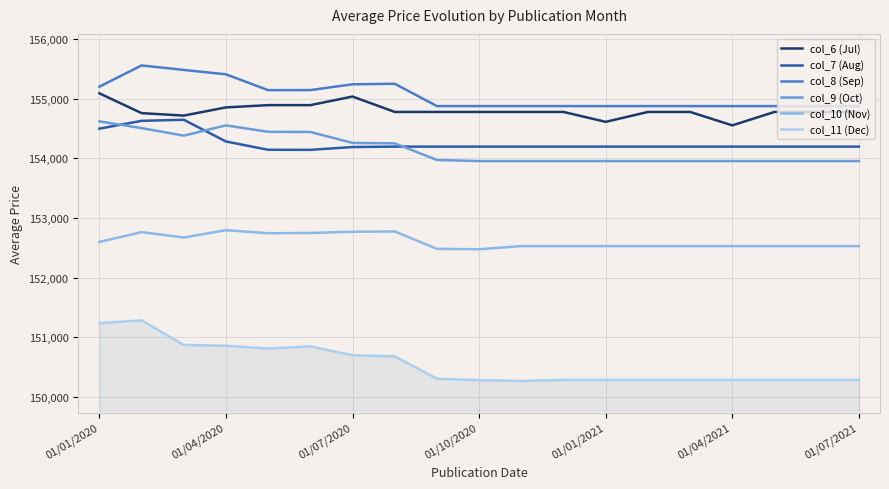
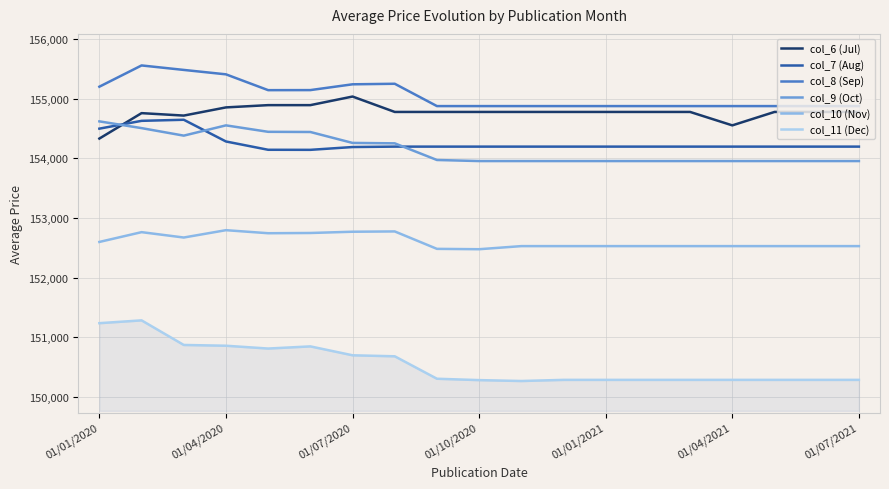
  {
    "col_6 (Jul)": {
-     "01/01/2020": "155,100",
+     "01/01/2020": "154,300",
      "01/04/2020": "154,900",
      "01/07/2020": "155,000",
      "01/10/2020": "154,800",
-     "01/01/2021": "154,600",
+     "01/01/2021": "154,800",
      "01/04/2021": "154,600"
    }
  }
